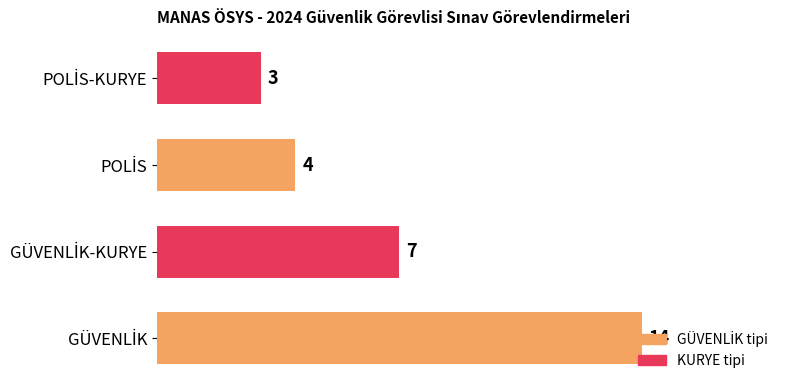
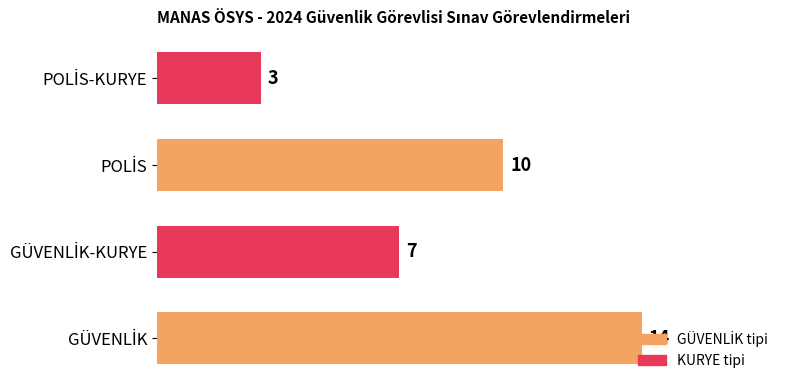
  {
    "POLİS-KURYE": 3,
-   "POLİS": 4,
+   "POLİS": 10,
    "GÜVENLİK-KURYE": 7,
    "GÜVENLİK": 14
  }
